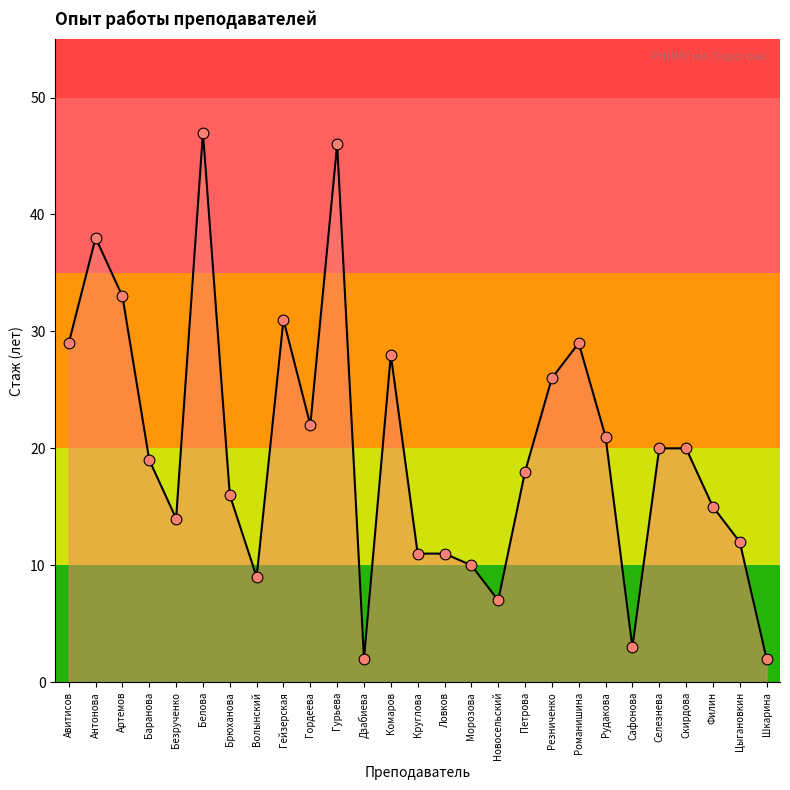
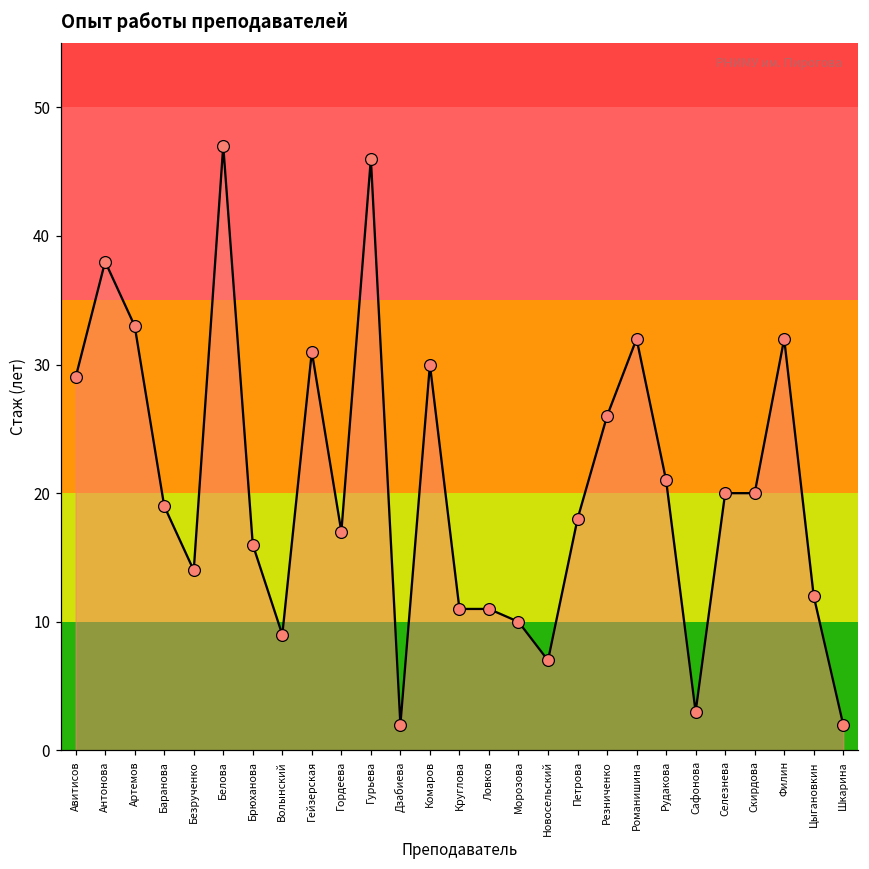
  {
    "Авитисов": 29,
    "Антонова": 38,
    "Артемов": 33,
    "Баранова": 19,
    "Безрученко": 14,
    "Белова": 47,
    "Брюханова": 16,
    "Волынский": 9,
    "Гейзерская": 31,
-   "Гордеева": 22,
+   "Гордеева": 17,
    "Гурьева": 46,
    "Дзабиева": 2,
-   "Комаров": 28,
+   "Комаров": 30,
    "Круглова": 11,
    "Ловков": 11,
    "Морозова": 10,
    "Новосельский": 7,
    "Петрова": 18,
    "Резниченко": 26,
-   "Романишина": 29,
+   "Романишина": 32,
    "Рудакова": 21,
    "Сафонова": 3,
    "Селезнева": 20,
    "Скирдова": 20,
-   "Филин": 15,
+   "Филин": 32,
    "Цыгановкин": 12,
    "Шкарина": 2
  }
